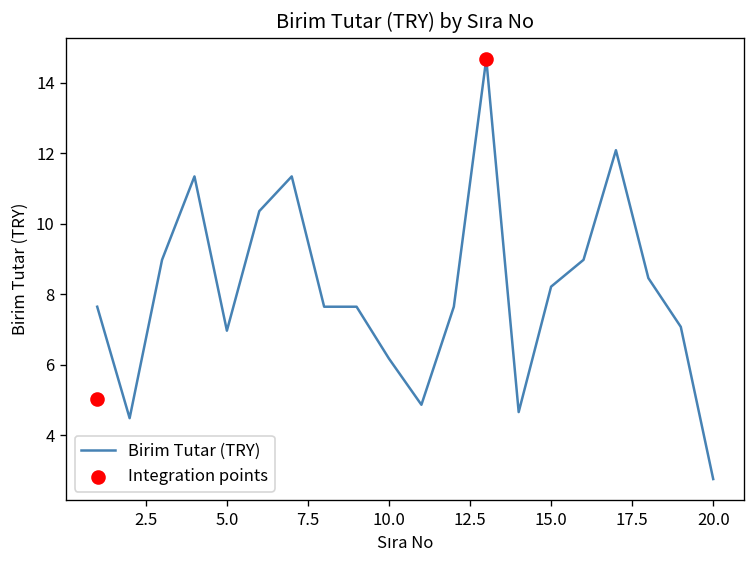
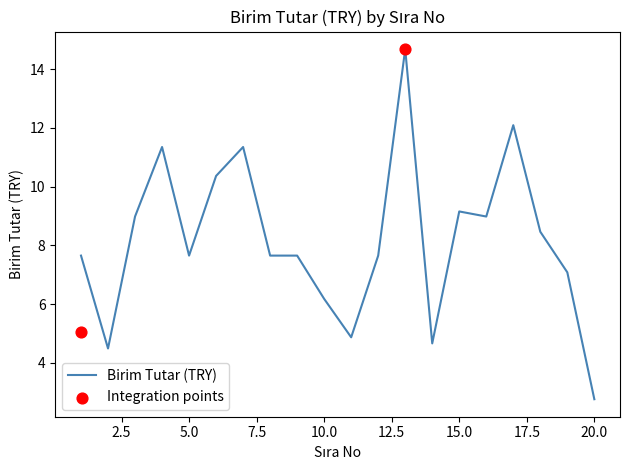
  {
    "Birim Tutar (TRY)": {
-     "5.0": 7.0,
+     "5.0": 7.7,
      "10.0": 6.2,
-     "15.0": 8.2,
+     "15.0": 9.2,
      "20.0": 2.8
    }
  }
